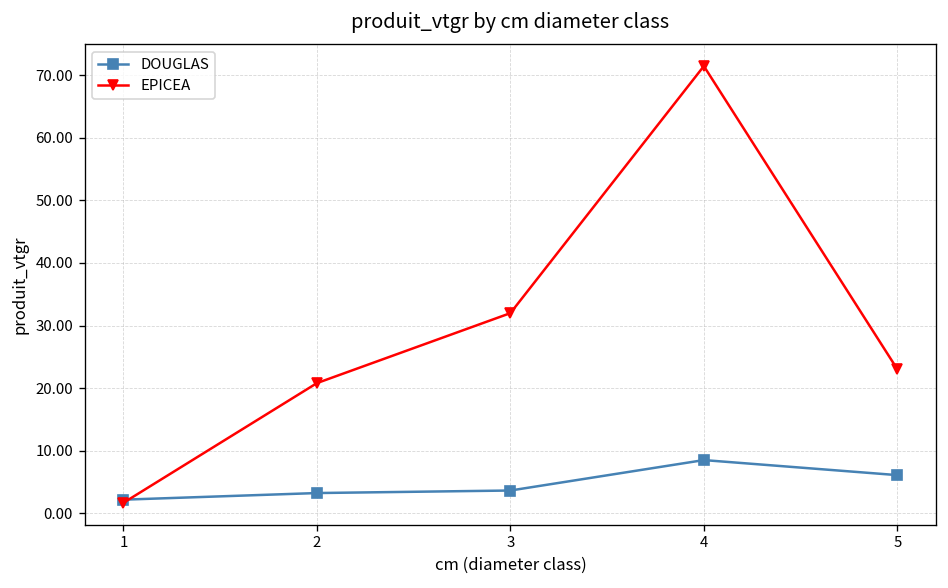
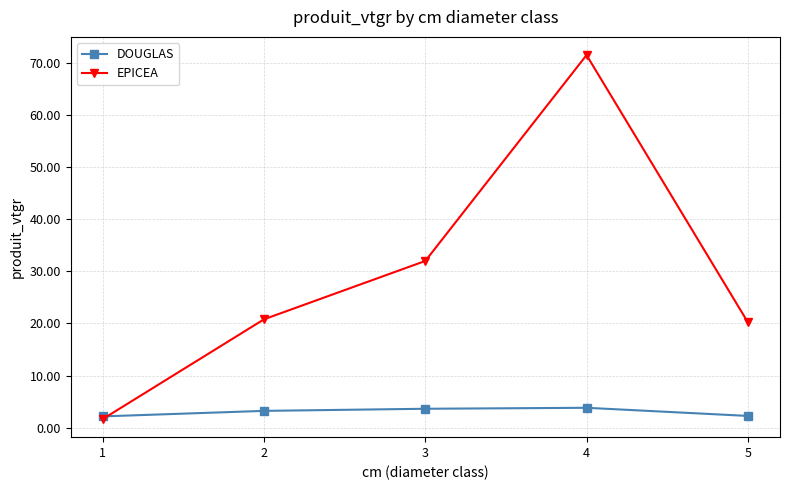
  {
    "DOUGLAS": {
      "1": 2,
      "2": 3,
      "3": 4,
-     "4": 9,
-     "5": 6
+     "4": 4,
+     "5": 2
    },
    "EPICEA": {
      "1": 2,
      "2": 21,
      "3": 32,
      "4": 71,
-     "5": 23
+     "5": 20
    }
  }
